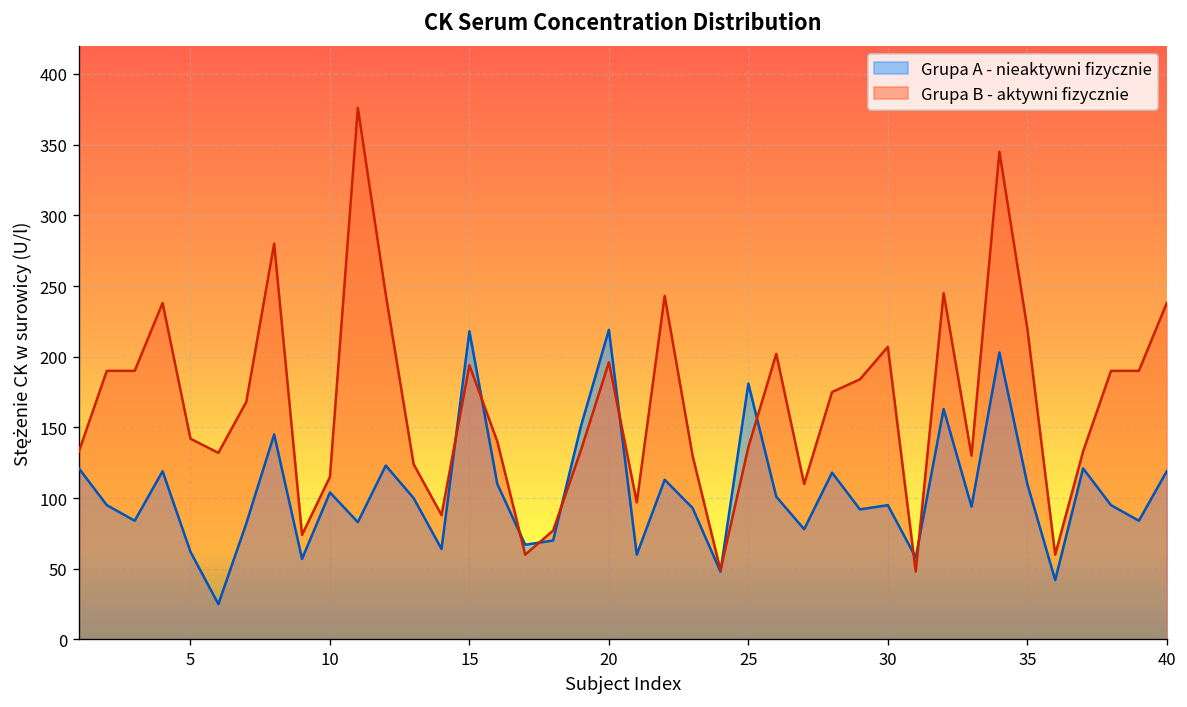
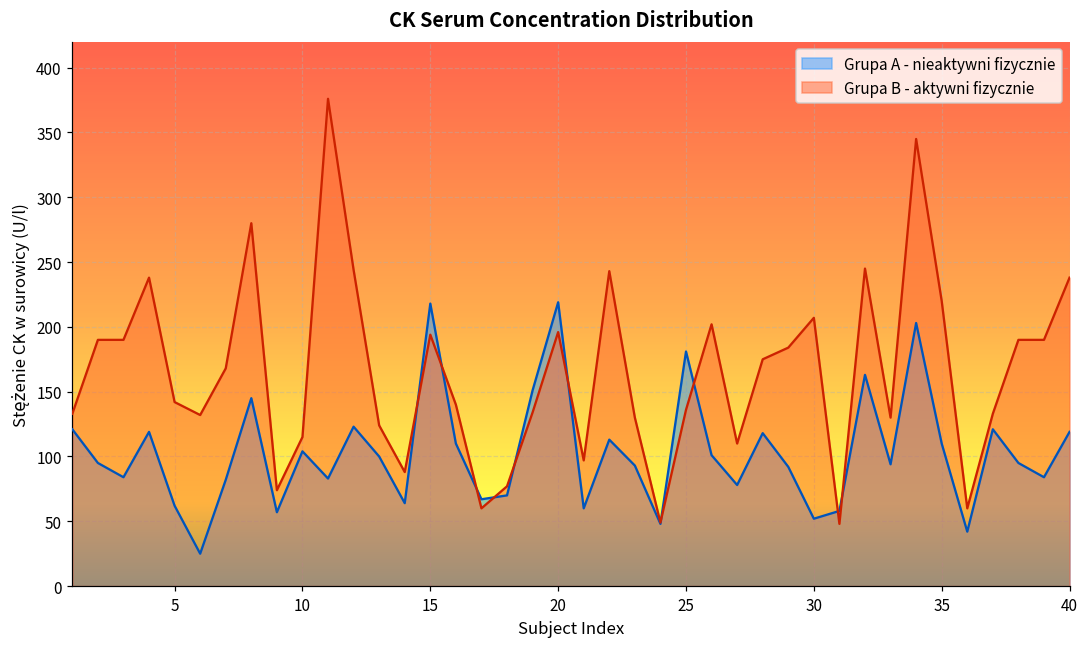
  {
    "Grupa A - nieaktywni fizycznie": {
      "5": 62,
      "10": 104,
      "15": 218,
      "20": 219,
      "25": 181,
-     "30": 95,
+     "30": 52,
      "35": 110,
      "40": 119
    },
    "Grupa B - aktywni fizycznie": {
      "5": 142,
      "10": 115,
      "15": 194,
      "20": 196,
      "25": 136,
      "30": 207,
      "35": 220,
      "40": 238
    }
  }
